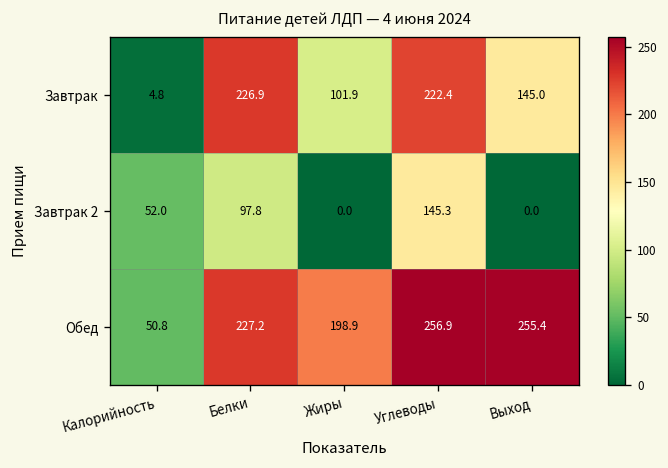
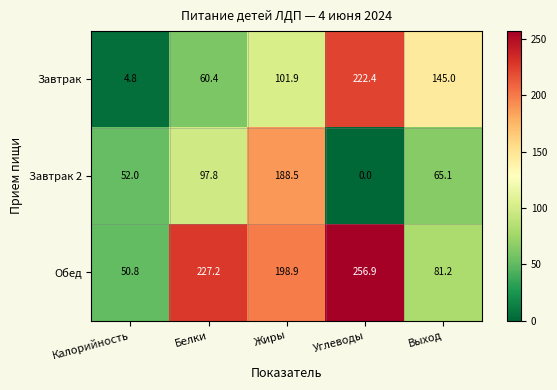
  {
    "Завтрак": {
      "Калорийность": 4.8,
-     "Белки": 226.9,
+     "Белки": 60.4,
      "Жиры": 101.9,
      "Углеводы": 222.4,
      "Выход": 145.0
    },
    "Завтрак 2": {
      "Калорийность": 52.0,
      "Белки": 97.8,
-     "Жиры": 0.0,
-     "Углеводы": 145.3,
-     "Выход": 0.0
+     "Жиры": 188.5,
+     "Углеводы": 0.0,
+     "Выход": 65.1
    },
    "Обед": {
      "Калорийность": 50.8,
      "Белки": 227.2,
      "Жиры": 198.9,
      "Углеводы": 256.9,
-     "Выход": 255.4
+     "Выход": 81.2
    }
  }
